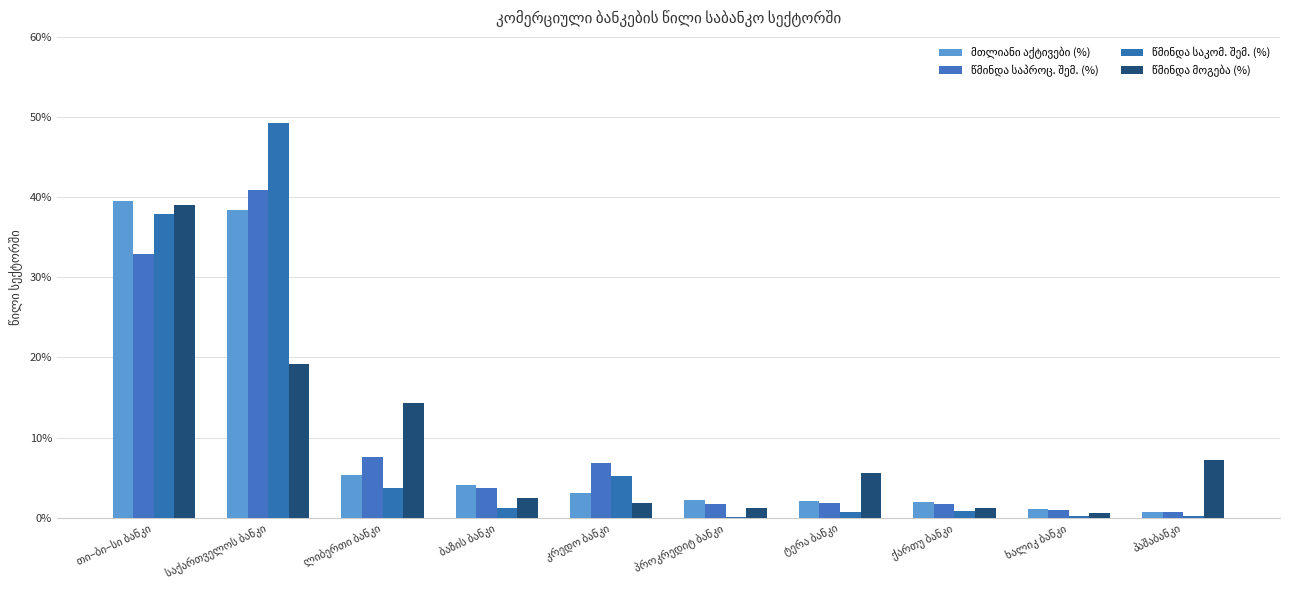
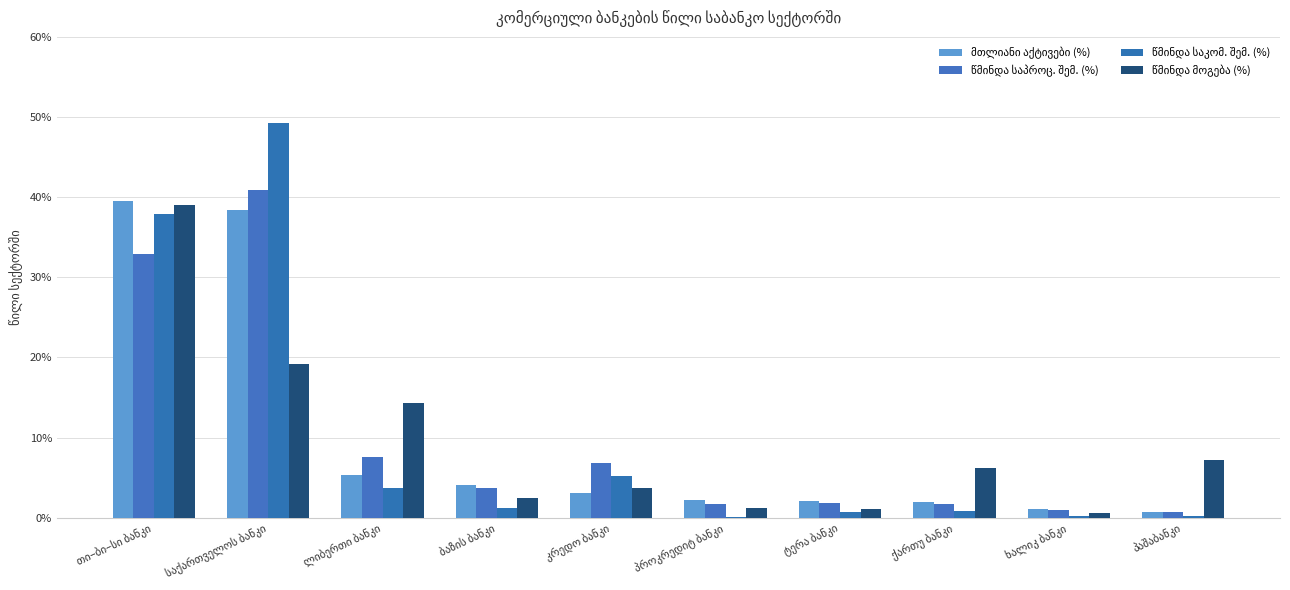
  {
    "წმინდა მოგება (%)": {
      "თი–ბი–სი ბანკი": "39%",
      "საქართველოს ბანკი": "19%",
      "ლიბერთი ბანკი": "14%",
      "ბაზის ბანკი": "2%",
-     "კრედო ბანკი": "2%",
+     "კრედო ბანკი": "4%",
      "პროკრედიტ ბანკი": "1%",
-     "ტერა ბანკი": "6%",
-     "ქართუ ბანკი": "1%",
+     "ტერა ბანკი": "1%",
+     "ქართუ ბანკი": "6%",
      "ხალიკ ბანკი": "1%",
      "პაშაბანკი": "7%"
    }
  }
